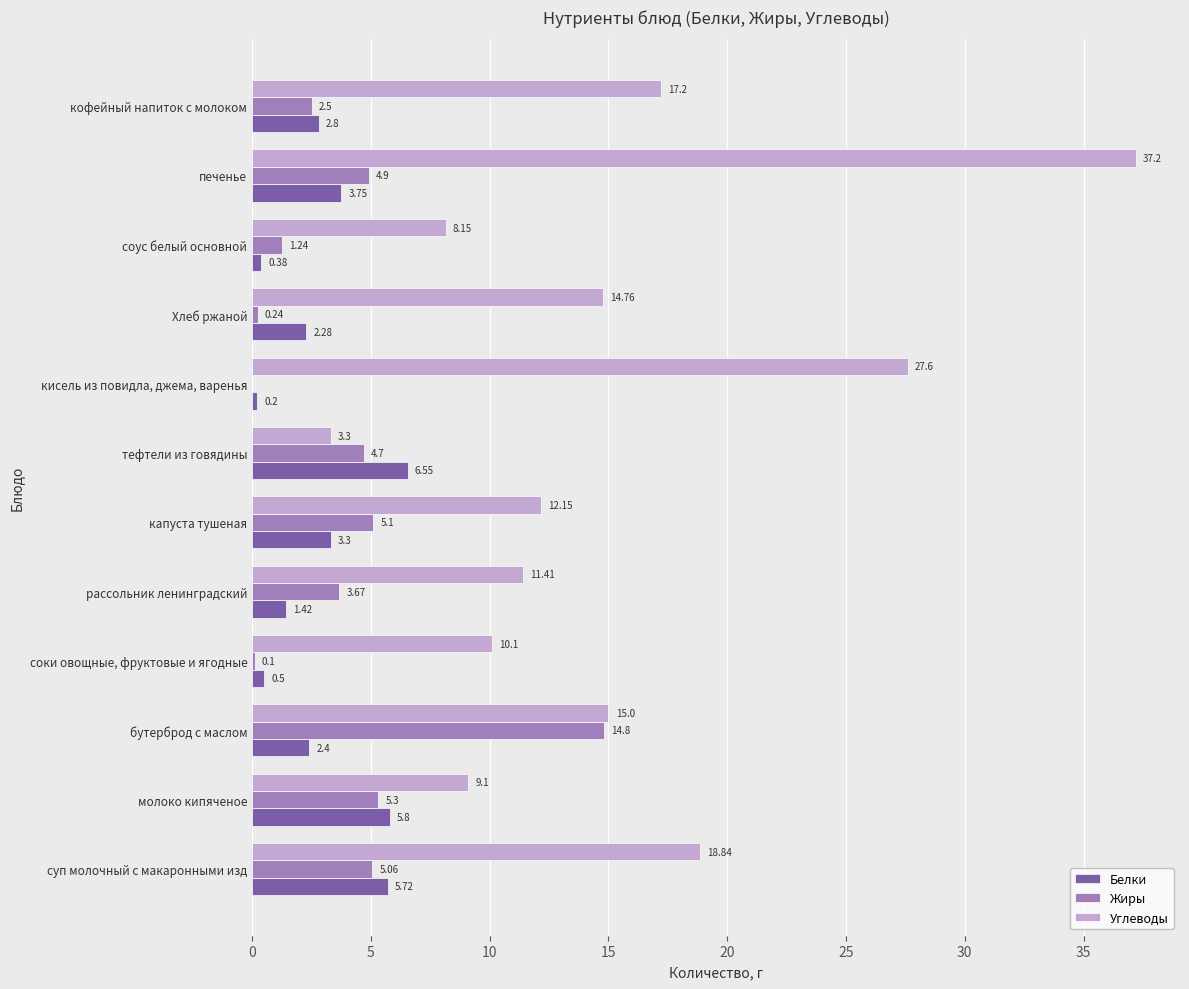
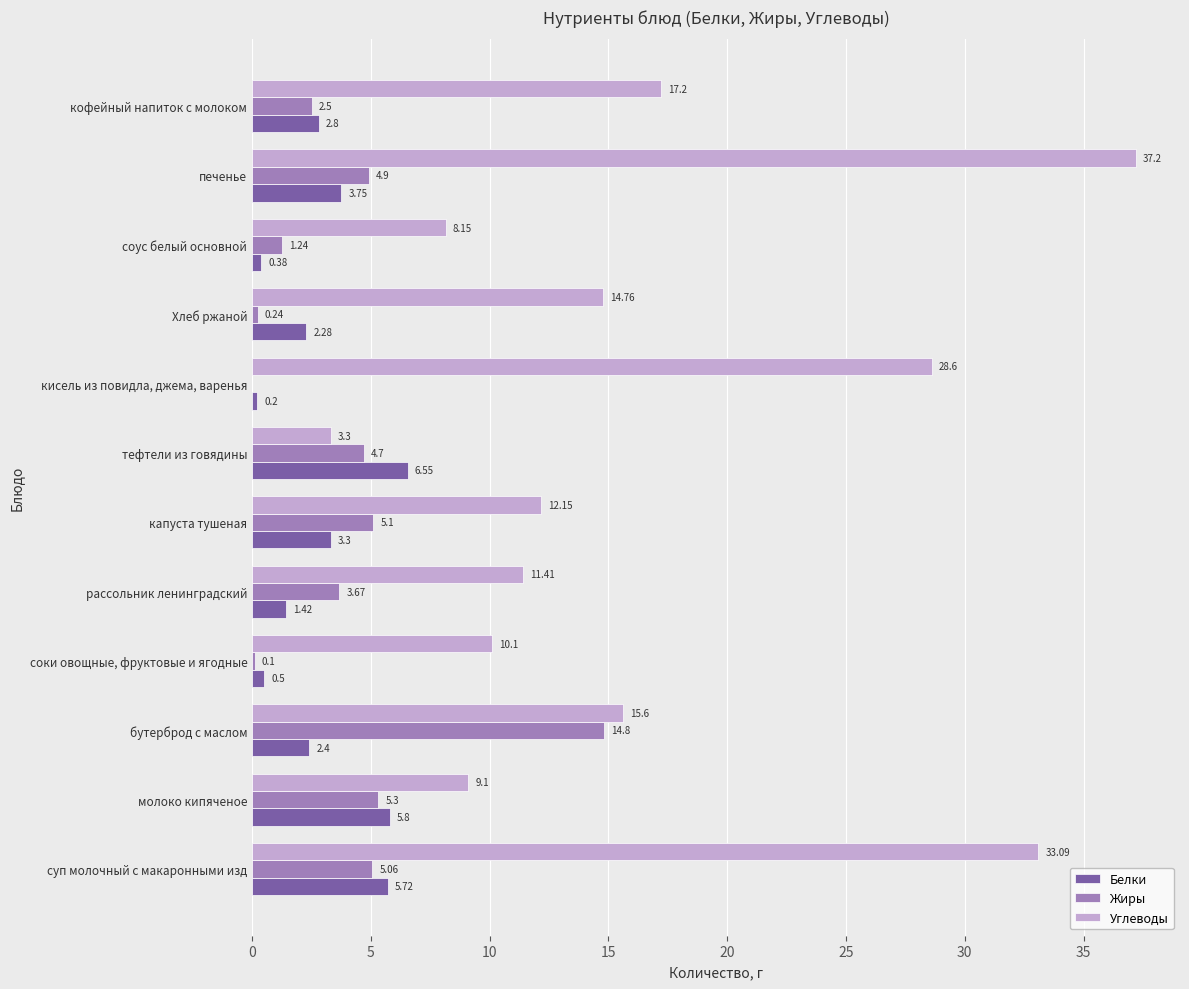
  {
    "Углеводы": {
      "кофейный напиток с молоком": 17.2,
      "печенье": 37.2,
      "соус белый основной": 8.15,
      "Хлеб ржаной": 14.76,
-     "кисель из повидла, джема, варенья": 27.6,
+     "кисель из повидла, джема, варенья": 28.6,
      "тефтели из говядины": 3.3,
      "капуста тушеная": 12.15,
      "рассольник ленинградский": 11.41,
      "соки овощные, фруктовые и ягодные": 10.1,
-     "бутерброд с маслом": 15.0,
+     "бутерброд с маслом": 15.6,
      "молоко кипяченое": 9.1,
-     "суп молочный с макаронными изд": 18.84
+     "суп молочный с макаронными изд": 33.09
    }
  }
